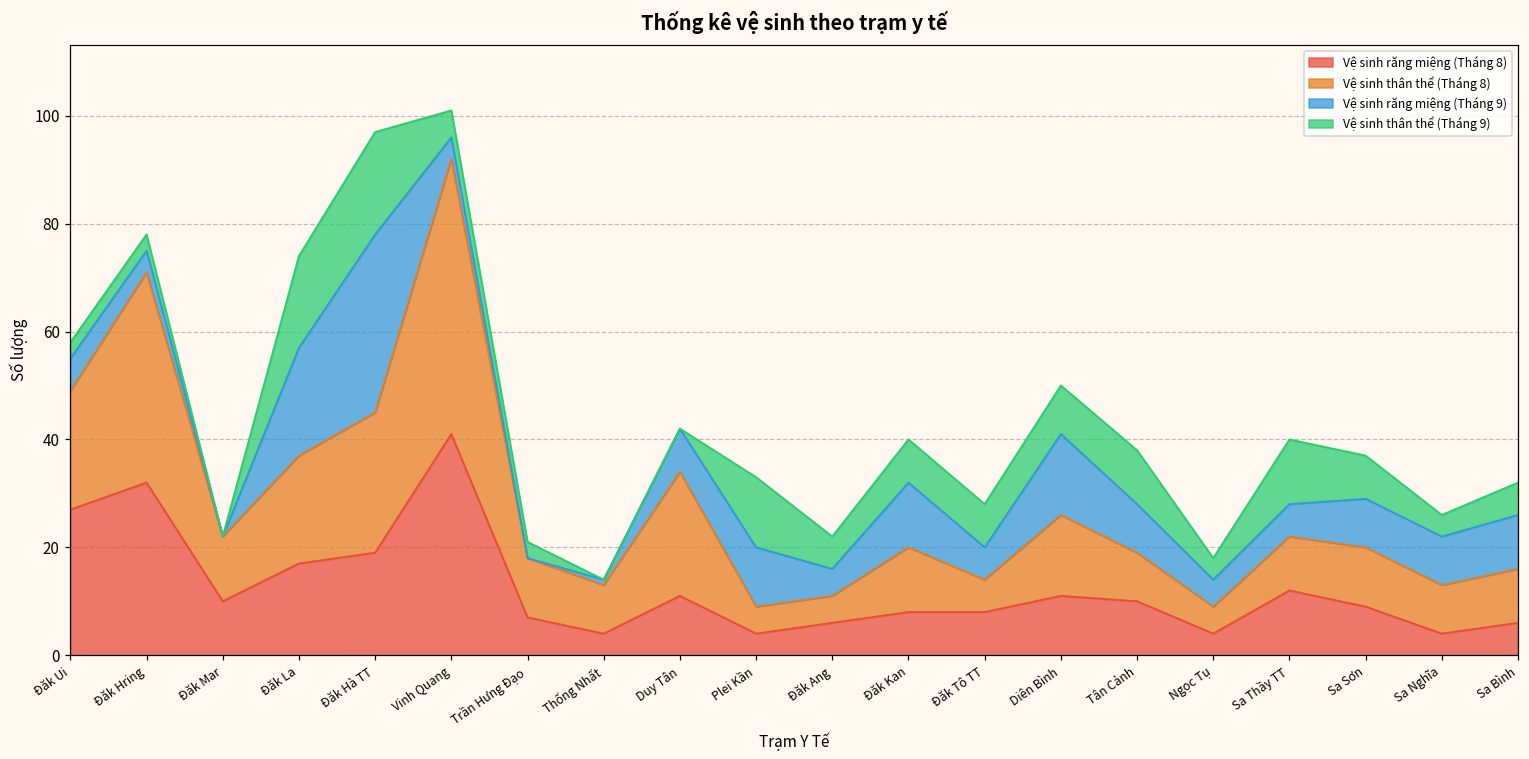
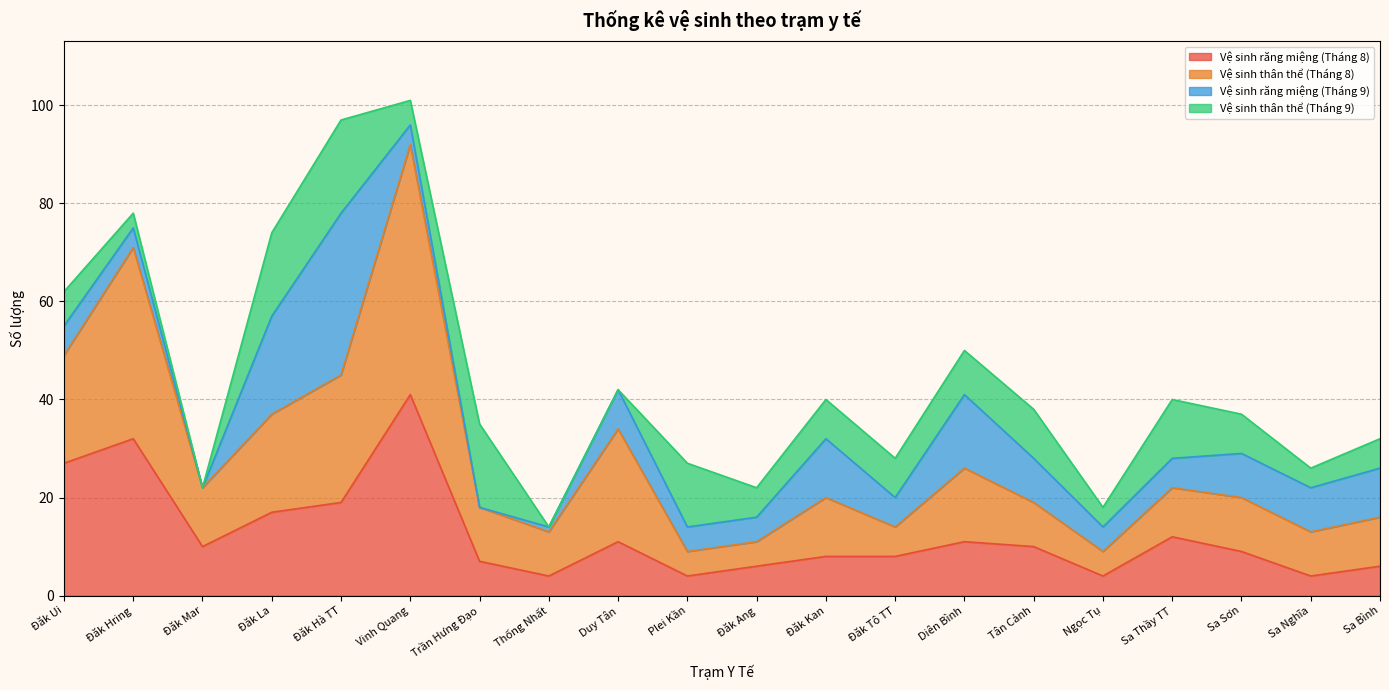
  {
    "Vệ sinh răng miệng (Tháng 9)": {
      "Đăk Ui": 6,
      "Đăk Hring": 4,
      "Đăk La": 20,
      "Đăk Hà TT": 33,
      "Vinh Quang": 4,
-     "Plei Kần": 11,
+     "Plei Kần": 5,
      "Đăk Ang": 5,
      "Đăk Kan": 12,
      "Đăk Tô TT": 6,
      "Diên Bình": 15,
      "Tân Cảnh": 9,
      "Ngọc Tụ": 5,
      "Sa Thầy TT": 6,
      "Sa Sơn": 9,
      "Sa Nghĩa": 9,
      "Sa Bình": 10
    },
    "Vệ sinh thân thể (Tháng 9)": {
-     "Đăk Ui": 3,
+     "Đăk Ui": 7,
      "Đăk Hring": 3,
      "Đăk La": 17,
      "Đăk Hà TT": 19,
      "Vinh Quang": 5,
-     "Trần Hưng Đạo": 3,
+     "Trần Hưng Đạo": 17,
      "Plei Kần": 13,
      "Đăk Ang": 6,
      "Đăk Kan": 8,
      "Đăk Tô TT": 8,
      "Diên Bình": 9,
      "Tân Cảnh": 10,
      "Ngọc Tụ": 4,
      "Sa Thầy TT": 12,
      "Sa Sơn": 8,
      "Sa Nghĩa": 4,
      "Sa Bình": 6
    }
  }
